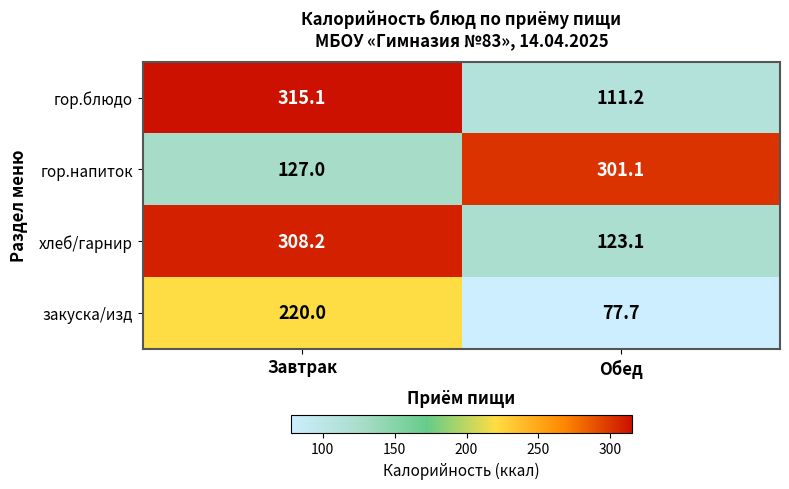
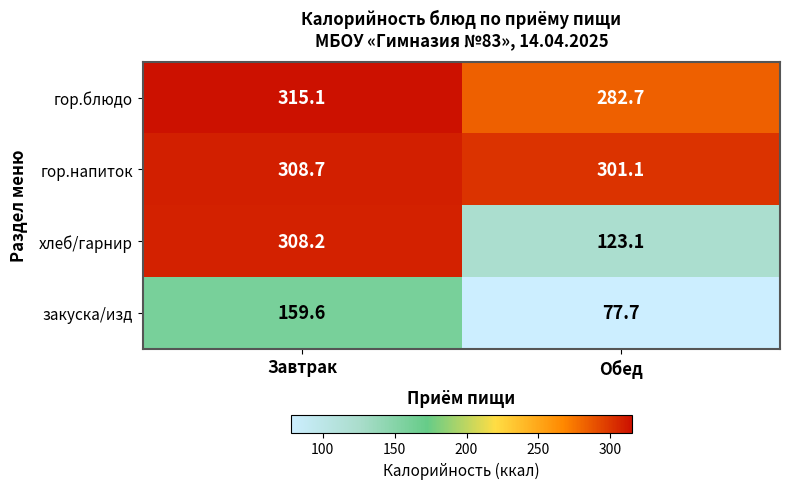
  {
    "гор.блюдо": {
      "Завтрак": 315.1,
-     "Обед": 111.2
+     "Обед": 282.7
    },
    "гор.напиток": {
-     "Завтрак": 127.0,
+     "Завтрак": 308.7,
      "Обед": 301.1
    },
    "хлеб/гарнир": {
      "Завтрак": 308.2,
      "Обед": 123.1
    },
    "закуска/изд": {
-     "Завтрак": 220.0,
+     "Завтрак": 159.6,
      "Обед": 77.7
    }
  }
